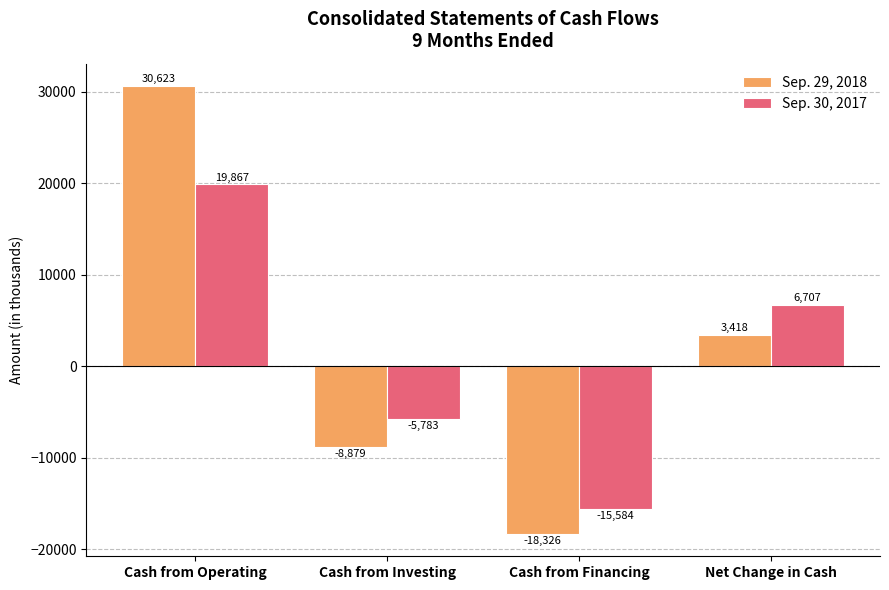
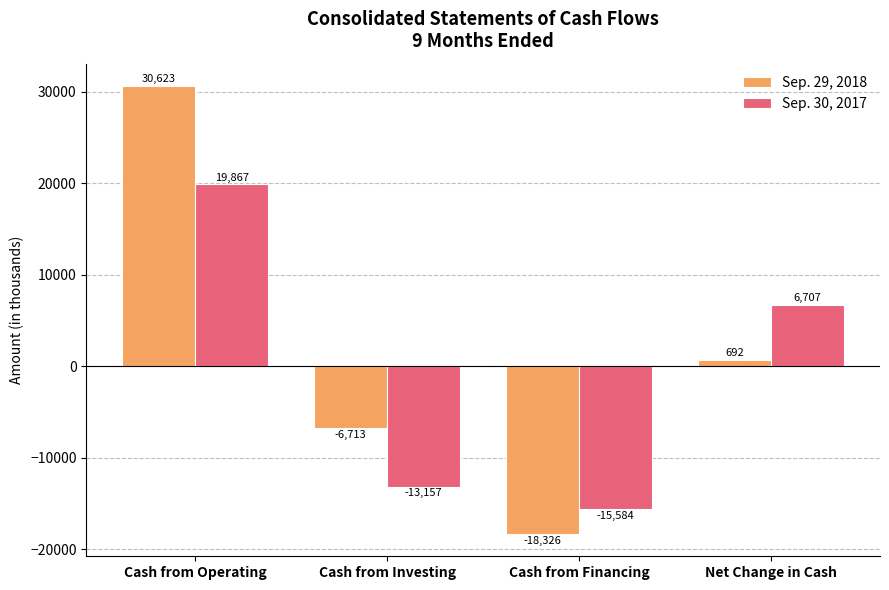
  {
    "Sep. 29, 2018": {
      "Cash from Operating": "30,623",
-     "Cash from Investing": "-8,879",
+     "Cash from Investing": "-6,713",
      "Cash from Financing": "-18,326",
-     "Net Change in Cash": "3,418"
+     "Net Change in Cash": "692"
    },
    "Sep. 30, 2017": {
      "Cash from Operating": "19,867",
-     "Cash from Investing": "-5,783",
+     "Cash from Investing": "-13,157",
      "Cash from Financing": "-15,584",
      "Net Change in Cash": "6,707"
    }
  }
